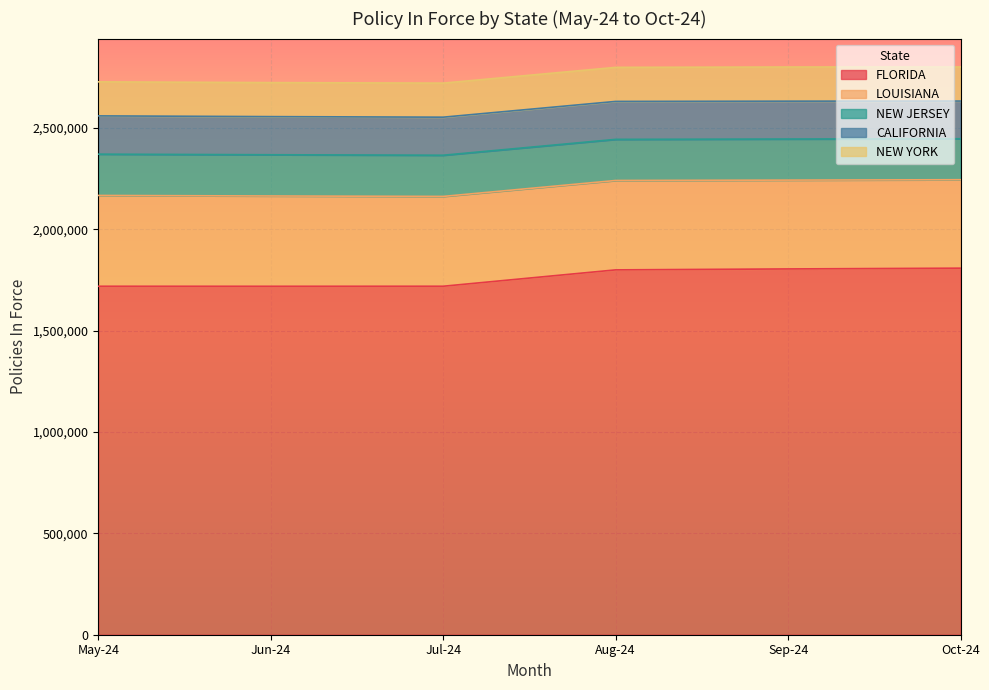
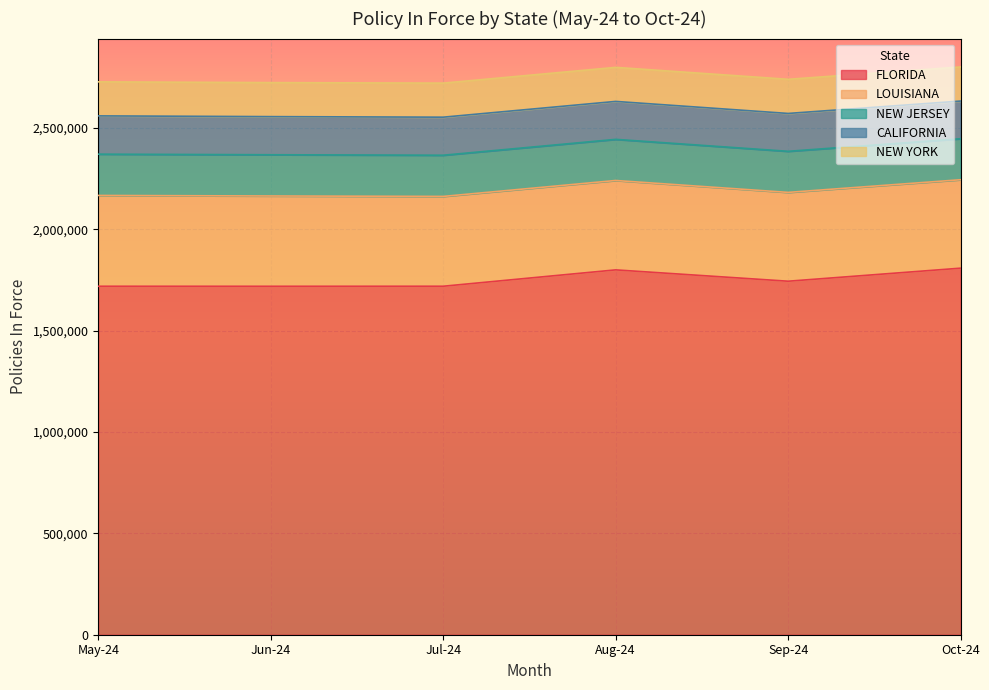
  {
    "FLORIDA": {
      "May-24": "1,720,000",
      "Jun-24": "1,720,000",
      "Jul-24": "1,720,000",
      "Aug-24": "1,800,000",
-     "Sep-24": "1,800,000",
+     "Sep-24": "1,740,000",
      "Oct-24": "1,810,000"
    }
  }
